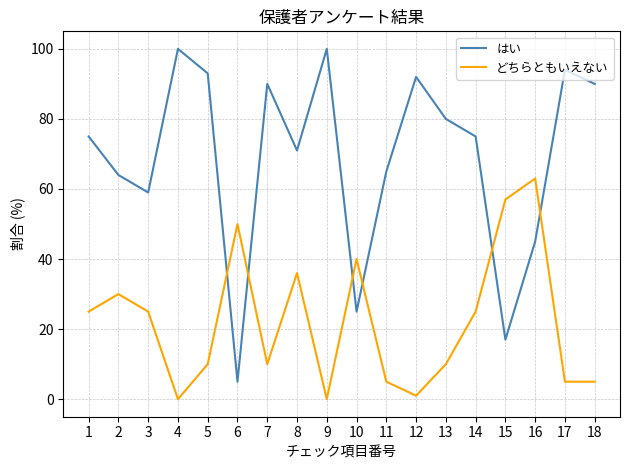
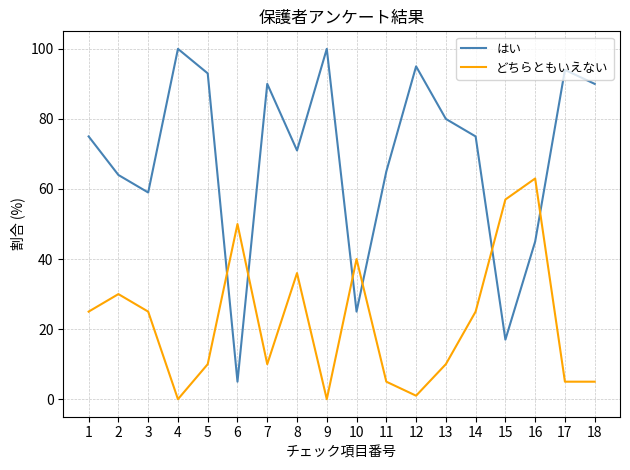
  {
    "はい": {
      "1": 75,
      "2": 64,
      "3": 59,
      "4": 100,
      "5": 93,
      "6": 5,
      "7": 90,
      "8": 71,
      "9": 100,
      "10": 25,
      "11": 65,
-     "12": 92,
+     "12": 95,
      "13": 80,
      "14": 75,
      "15": 17,
      "16": 45,
      "18": 90
    },
    "どちらともいえない": {
      "1": 25,
      "2": 30,
      "3": 25,
      "4": 0,
      "5": 10,
      "6": 50,
      "7": 10,
      "8": 36,
      "9": 0,
      "10": 40,
      "11": 5,
      "12": 1,
      "13": 10,
      "14": 25,
      "15": 57,
      "16": 63,
      "17": 5,
      "18": 5
    }
  }
